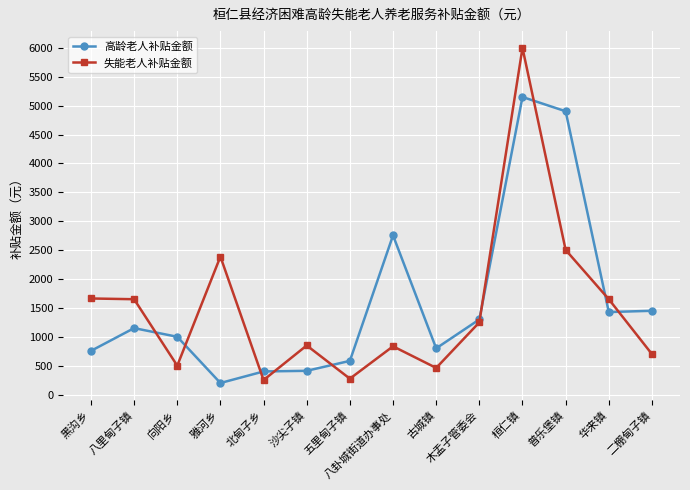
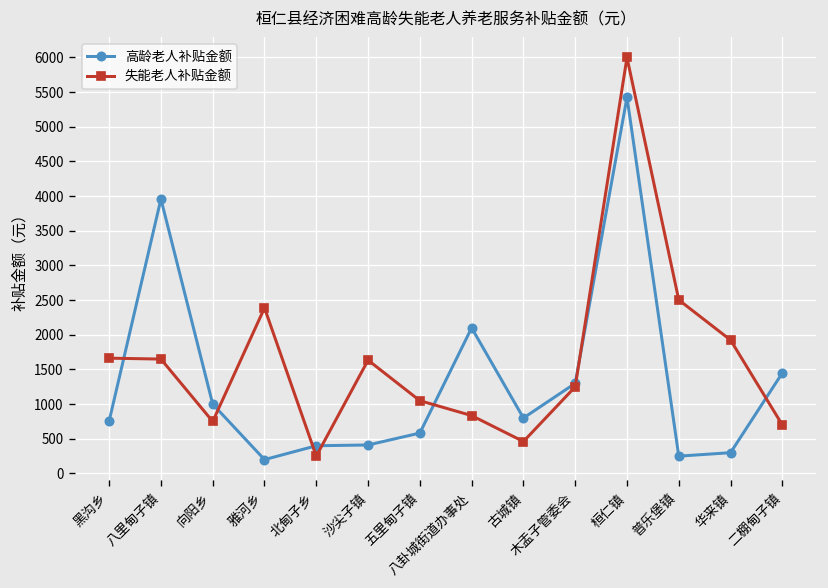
  {
    "高龄老人补贴金额": {
      "黑沟乡": 800,
-     "八里甸子镇": 1200,
+     "八里甸子镇": 4000,
      "向阳乡": 1000,
      "雅河乡": 200,
      "北甸子乡": 400,
      "沙尖子镇": 400,
      "五里甸子镇": 600,
-     "八卦城街道办事处": 2800,
+     "八卦城街道办事处": 2100,
      "古城镇": 800,
      "木盂子管委会": 1300,
-     "桓仁镇": 5200,
-     "普乐堡镇": 4900,
-     "华来镇": 1400,
+     "桓仁镇": 5400,
+     "普乐堡镇": 300,
+     "华来镇": 300,
      "二棚甸子镇": 1500
    },
    "失能老人补贴金额": {
      "黑沟乡": 1700,
      "八里甸子镇": 1700,
-     "向阳乡": 500,
+     "向阳乡": 800,
      "雅河乡": 2400,
      "北甸子乡": 300,
-     "沙尖子镇": 900,
-     "五里甸子镇": 300,
+     "沙尖子镇": 1600,
+     "五里甸子镇": 1100,
      "八卦城街道办事处": 800,
      "古城镇": 500,
      "木盂子管委会": 1300,
      "桓仁镇": 6000,
      "普乐堡镇": 2500,
-     "华来镇": 1700,
+     "华来镇": 1900,
      "二棚甸子镇": 700
    }
  }
